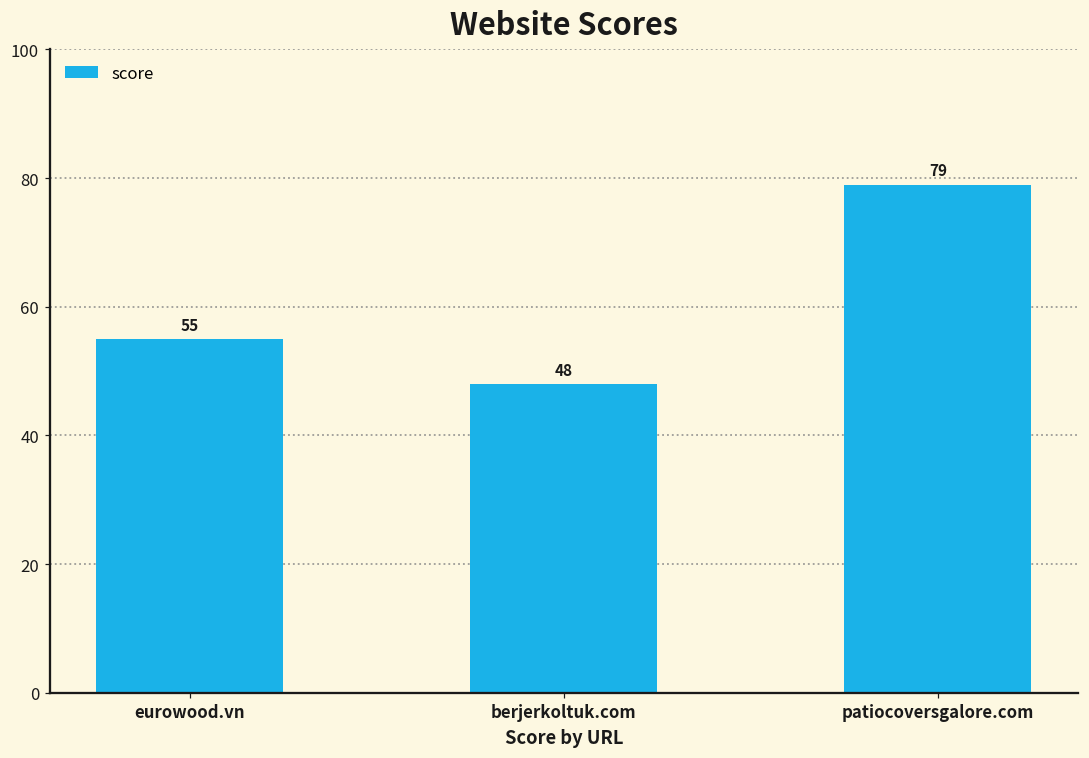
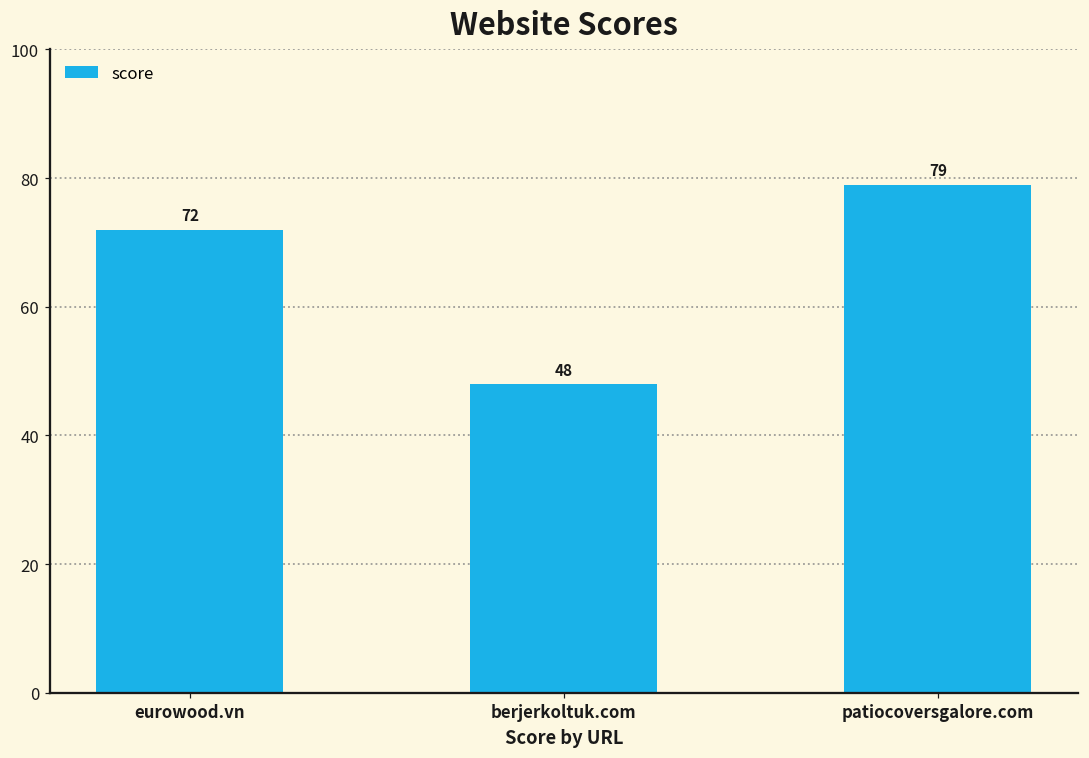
  {
-   "eurowood.vn": 55,
+   "eurowood.vn": 72,
    "berjerkoltuk.com": 48,
    "patiocoversgalore.com": 79
  }
